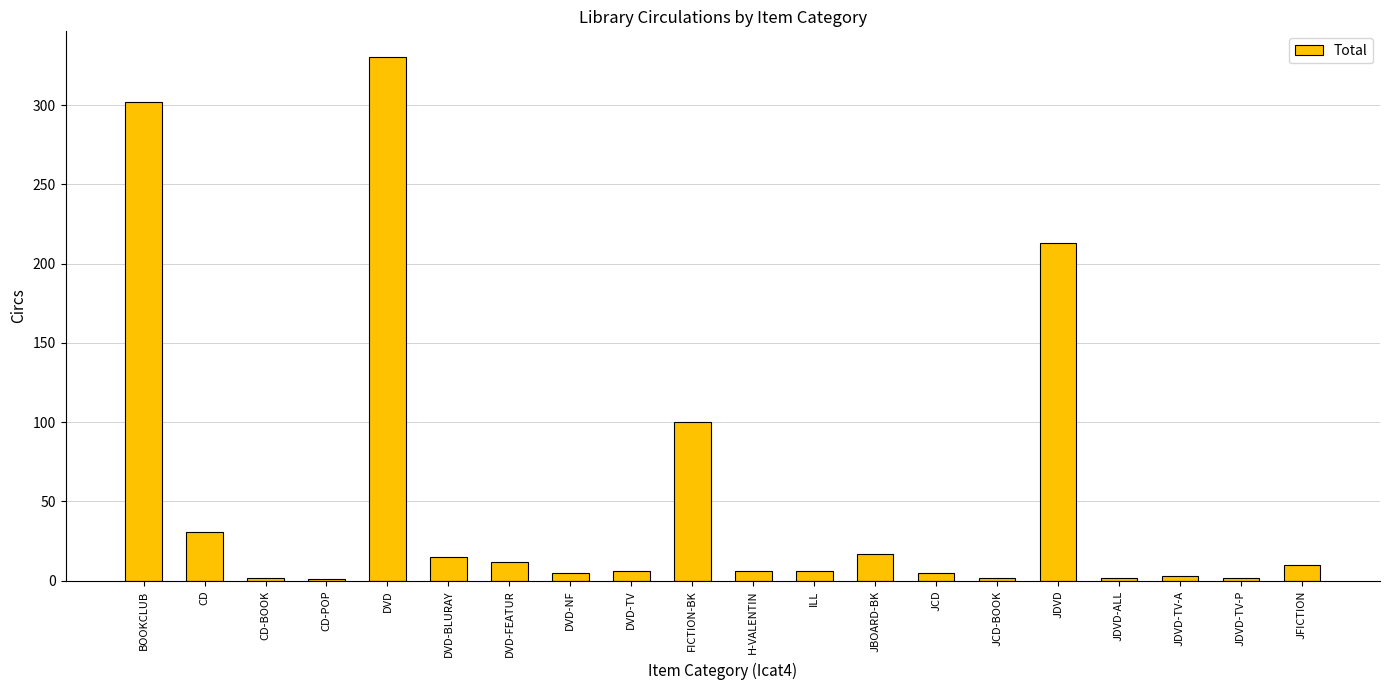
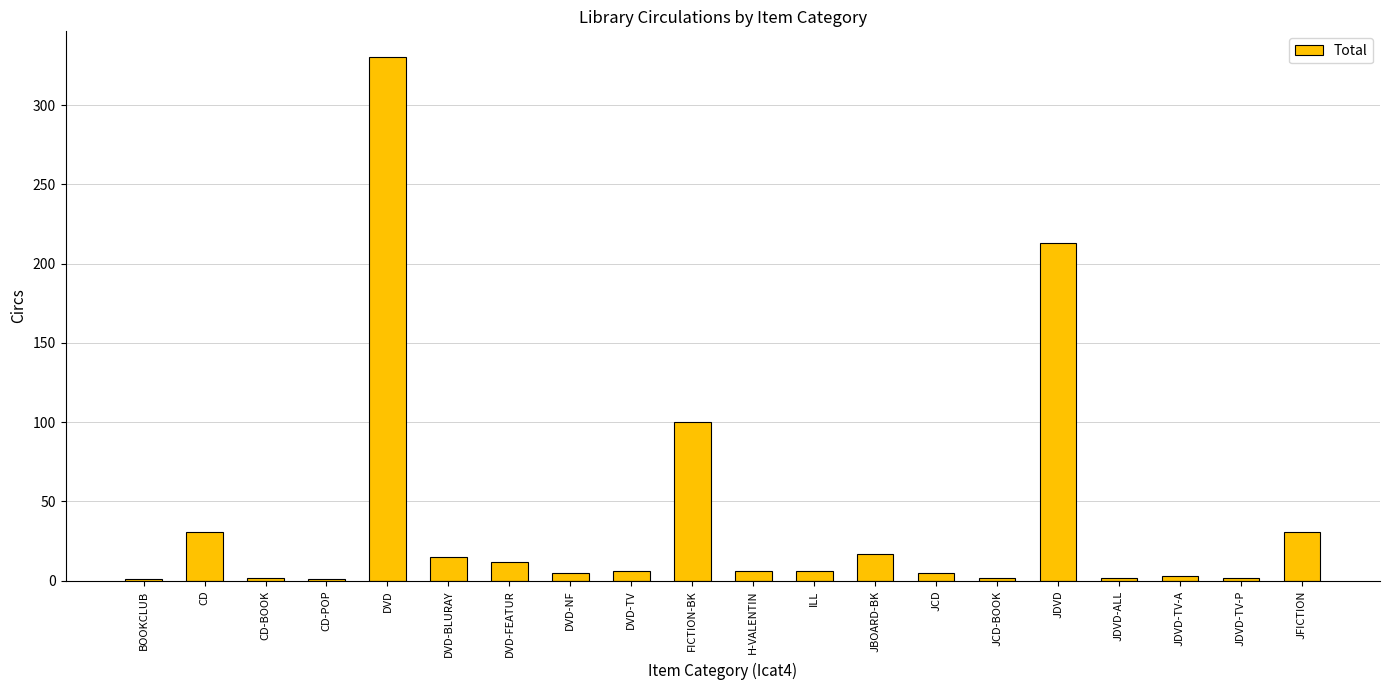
  {
-   "BOOKCLUB": 302,
+   "BOOKCLUB": 1,
    "CD": 31,
    "CD-BOOK": 2,
    "DVD": 330,
    "DVD-BLURAY": 15,
    "DVD-FEATUR": 12,
    "DVD-NF": 5,
    "DVD-TV": 6,
    "FICTION-BK": 100,
    "H-VALENTIN": 6,
    "ILL": 6,
    "JBOARD-BK": 17,
    "JCD": 5,
    "JCD-BOOK": 2,
    "JDVD": 213,
    "JDVD-ALL": 2,
    "JDVD-TV-A": 3,
    "JDVD-TV-P": 2,
-   "JFICTION": 10
+   "JFICTION": 31
  }
